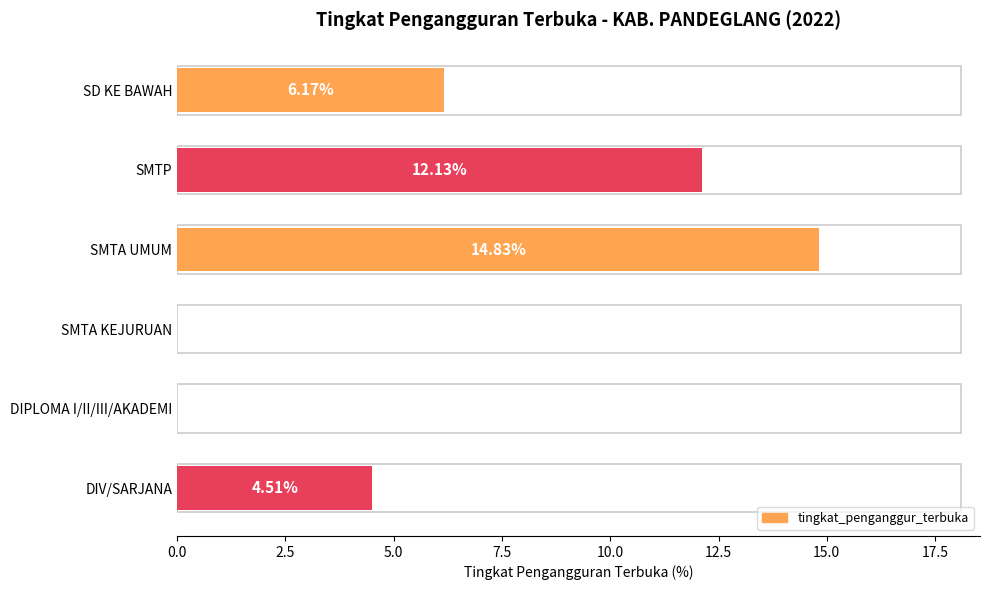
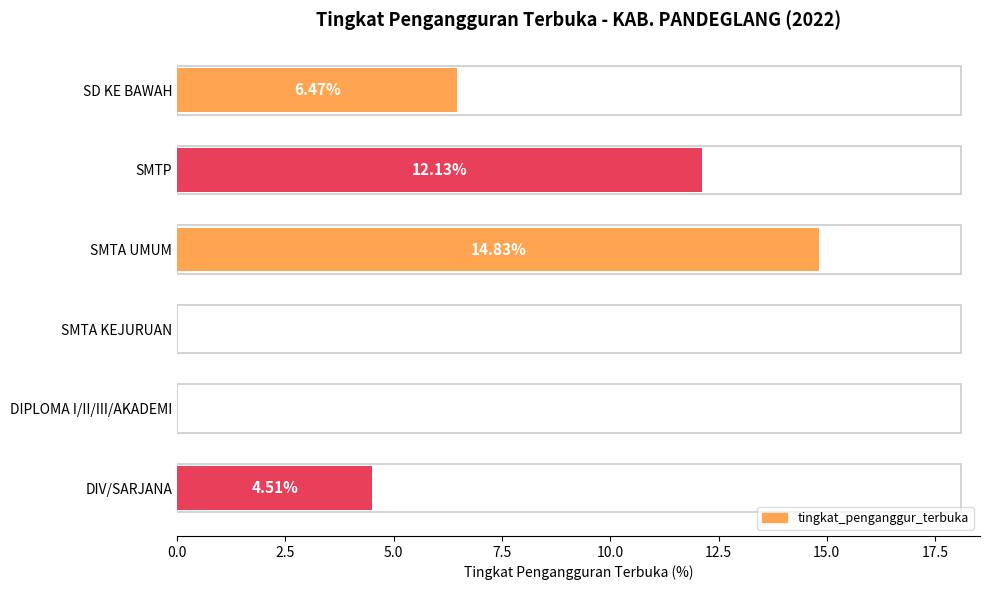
  {
-   "SD KE BAWAH": "6.17%",
+   "SD KE BAWAH": "6.47%",
    "SMTP": "12.13%",
    "SMTA UMUM": "14.83%",
    "DIV/SARJANA": "4.51%"
  }
